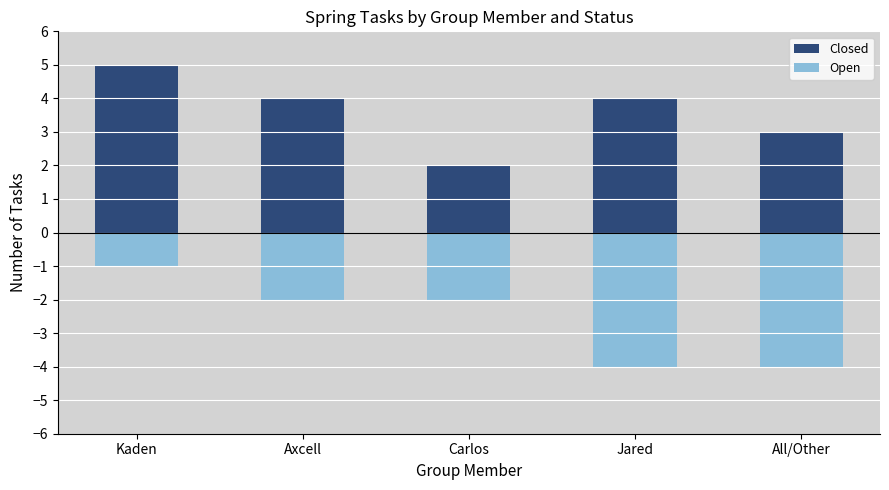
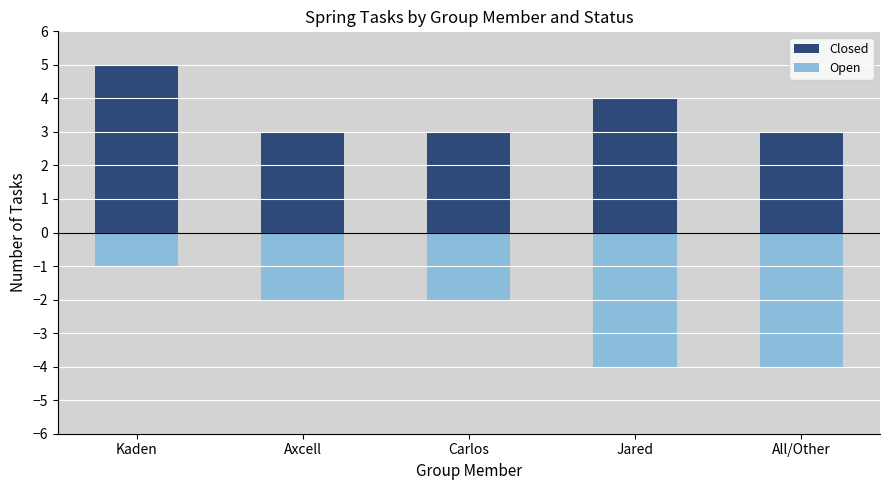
  {
    "Closed": {
      "Kaden": 5,
-     "Axcell": 4,
-     "Carlos": 2,
+     "Axcell": 3,
+     "Carlos": 3,
      "Jared": 4,
      "All/Other": 3
    },
    "Open": {
      "Kaden": -1,
      "Axcell": -2,
      "Carlos": -2,
      "Jared": -4,
      "All/Other": -4
    }
  }
